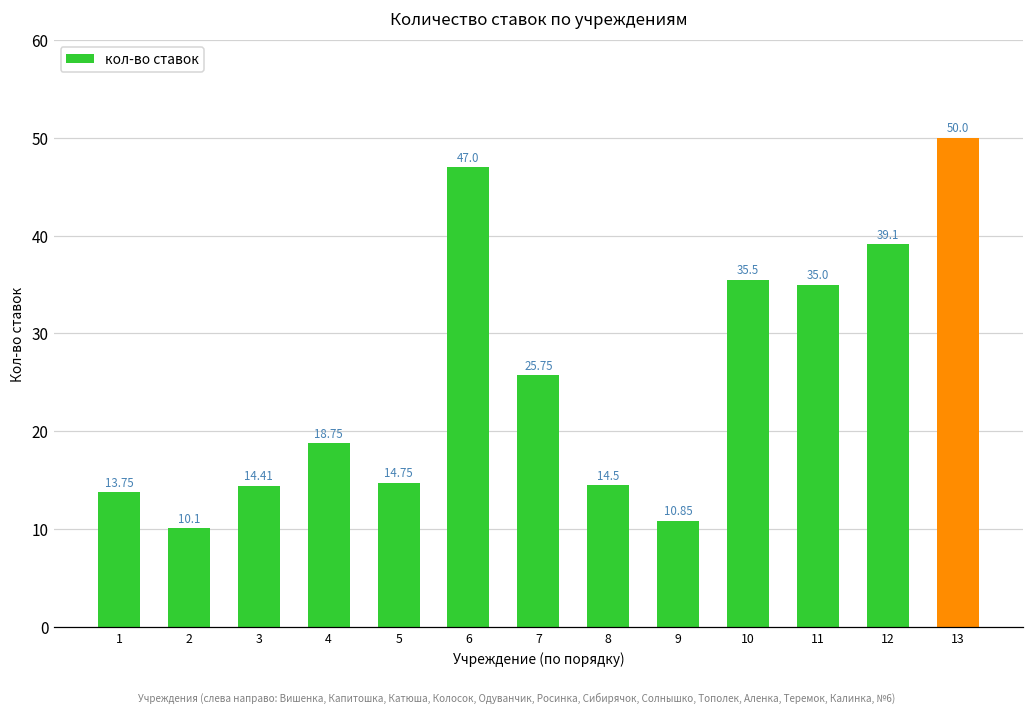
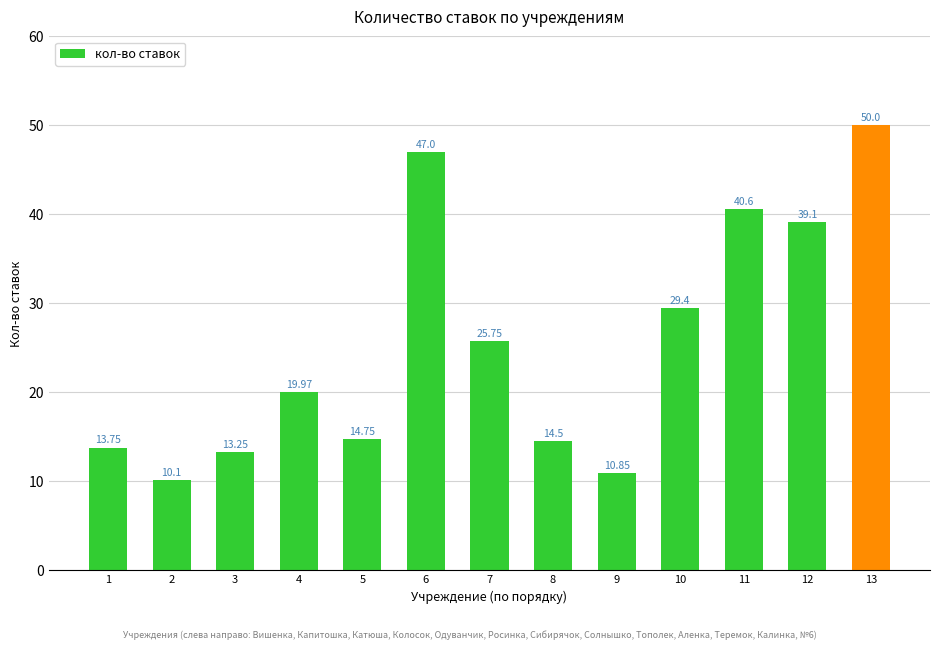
  {
    "1": 13.75,
    "2": 10.1,
-   "3": 14.41,
-   "4": 18.75,
+   "3": 13.25,
+   "4": 19.97,
    "5": 14.75,
    "6": 47.0,
    "7": 25.75,
    "8": 14.5,
    "9": 10.85,
-   "10": 35.5,
-   "11": 35.0,
+   "10": 29.4,
+   "11": 40.6,
    "12": 39.1,
    "13": 50.0
  }
